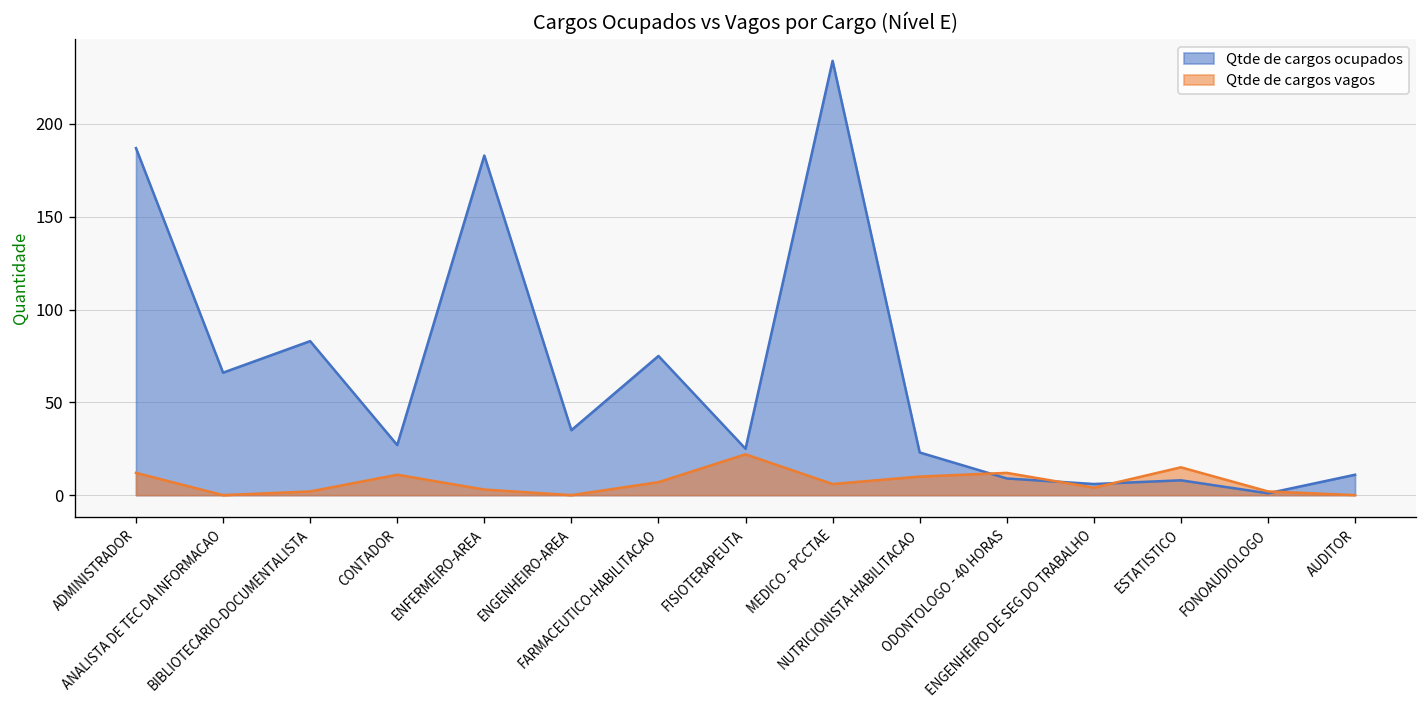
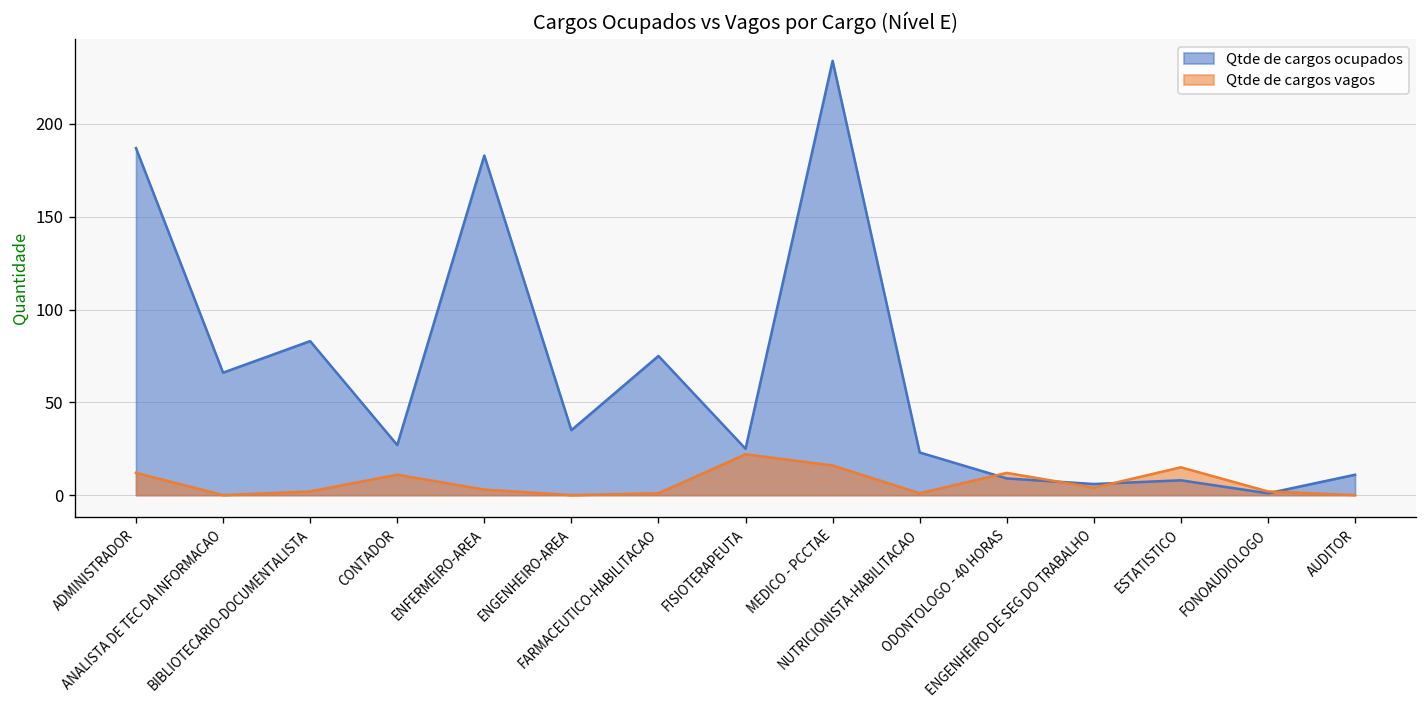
  {
    "Qtde de cargos ocupados": {
      "ADMINISTRADOR": 187,
      "ANALISTA DE TEC DA INFORMACAO": 66,
      "BIBLIOTECARIO-DOCUMENTALISTA": 83,
      "CONTADOR": 27,
      "ENFERMEIRO-AREA": 183,
      "ENGENHEIRO-AREA": 35,
      "FARMACEUTICO-HABILITACAO": 75,
      "FISIOTERAPEUTA": 25,
      "MEDICO - PCCTAE": 234,
      "NUTRICIONISTA-HABILITACAO": 23,
      "ODONTOLOGO - 40 HORAS": 9,
      "ENGENHEIRO DE SEG DO TRABALHO": 6,
      "ESTATISTICO": 8,
      "AUDITOR": 11
    },
    "Qtde de cargos vagos": {
      "ADMINISTRADOR": 12,
      "ANALISTA DE TEC DA INFORMACAO": 0,
      "BIBLIOTECARIO-DOCUMENTALISTA": 2,
      "CONTADOR": 11,
      "ENFERMEIRO-AREA": 3,
      "ENGENHEIRO-AREA": 0,
-     "FARMACEUTICO-HABILITACAO": 7,
+     "FARMACEUTICO-HABILITACAO": 1,
      "FISIOTERAPEUTA": 22,
-     "MEDICO - PCCTAE": 6,
-     "NUTRICIONISTA-HABILITACAO": 10,
+     "MEDICO - PCCTAE": 16,
+     "NUTRICIONISTA-HABILITACAO": 1,
      "ODONTOLOGO - 40 HORAS": 12,
      "ENGENHEIRO DE SEG DO TRABALHO": 4,
      "ESTATISTICO": 15,
      "AUDITOR": 0
    }
  }
